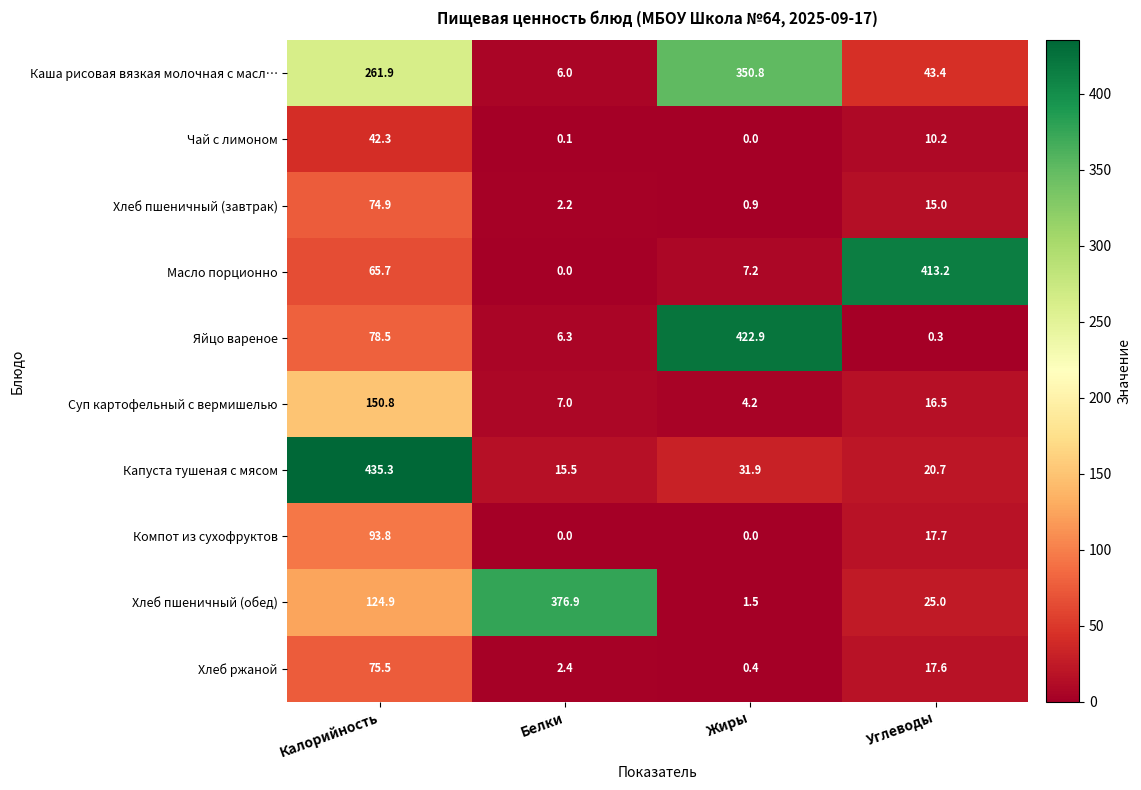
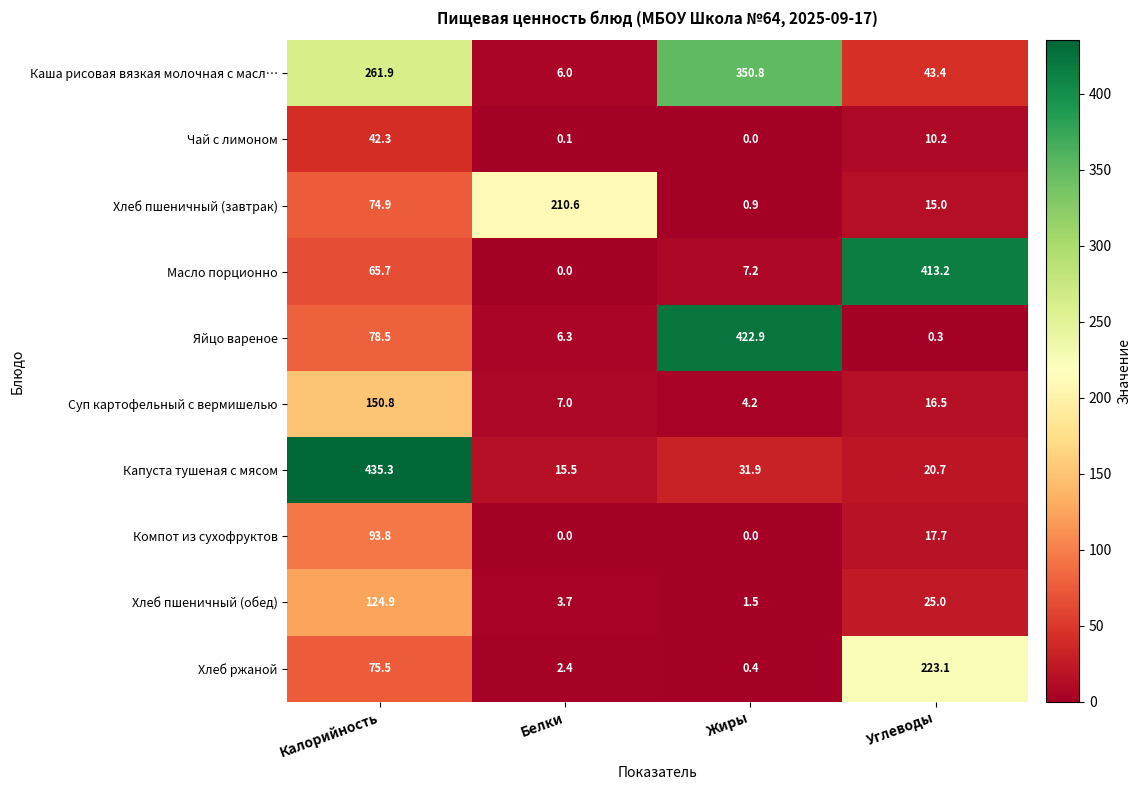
  {
    "Каша рисовая вязкая молочная с масл…": {
      "Калорийность": 261.9,
      "Белки": 6.0,
      "Жиры": 350.8,
      "Углеводы": 43.4
    },
    "Чай с лимоном": {
      "Калорийность": 42.3,
      "Белки": 0.1,
      "Жиры": 0.0,
      "Углеводы": 10.2
    },
    "Хлеб пшеничный (завтрак)": {
      "Калорийность": 74.9,
-     "Белки": 2.2,
+     "Белки": 210.6,
      "Жиры": 0.9,
      "Углеводы": 15.0
    },
    "Масло порционно": {
      "Калорийность": 65.7,
      "Белки": 0.0,
      "Жиры": 7.2,
      "Углеводы": 413.2
    },
    "Яйцо вареное": {
      "Калорийность": 78.5,
      "Белки": 6.3,
      "Жиры": 422.9,
      "Углеводы": 0.3
    },
    "Суп картофельный с вермишелью": {
      "Калорийность": 150.8,
      "Белки": 7.0,
      "Жиры": 4.2,
      "Углеводы": 16.5
    },
    "Капуста тушеная с мясом": {
      "Калорийность": 435.3,
      "Белки": 15.5,
      "Жиры": 31.9,
      "Углеводы": 20.7
    },
    "Компот из сухофруктов": {
      "Калорийность": 93.8,
      "Белки": 0.0,
      "Жиры": 0.0,
      "Углеводы": 17.7
    },
    "Хлеб пшеничный (обед)": {
      "Калорийность": 124.9,
-     "Белки": 376.9,
+     "Белки": 3.7,
      "Жиры": 1.5,
      "Углеводы": 25.0
    },
    "Хлеб ржаной": {
      "Калорийность": 75.5,
      "Белки": 2.4,
      "Жиры": 0.4,
-     "Углеводы": 17.6
+     "Углеводы": 223.1
    }
  }
